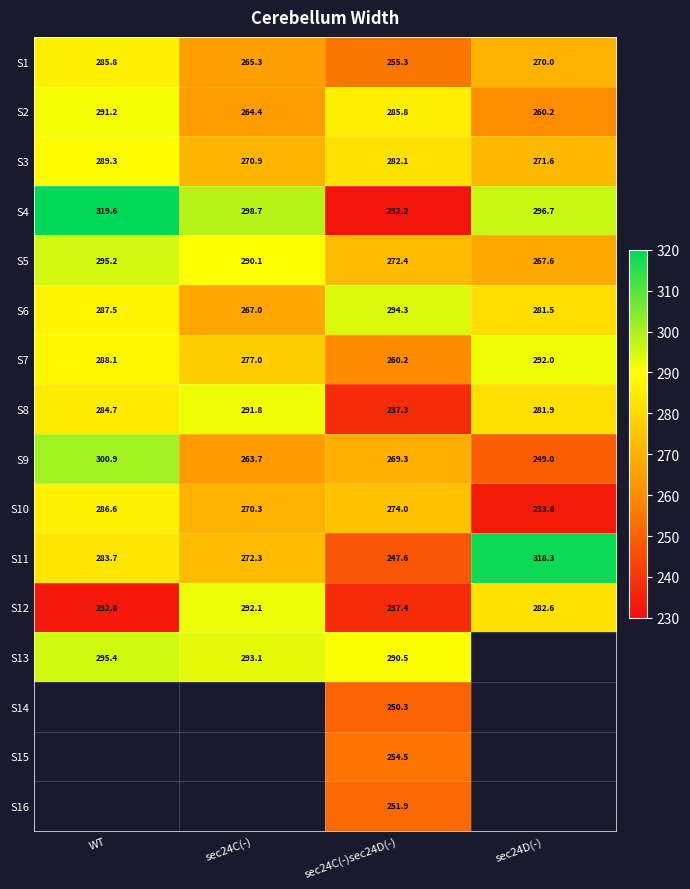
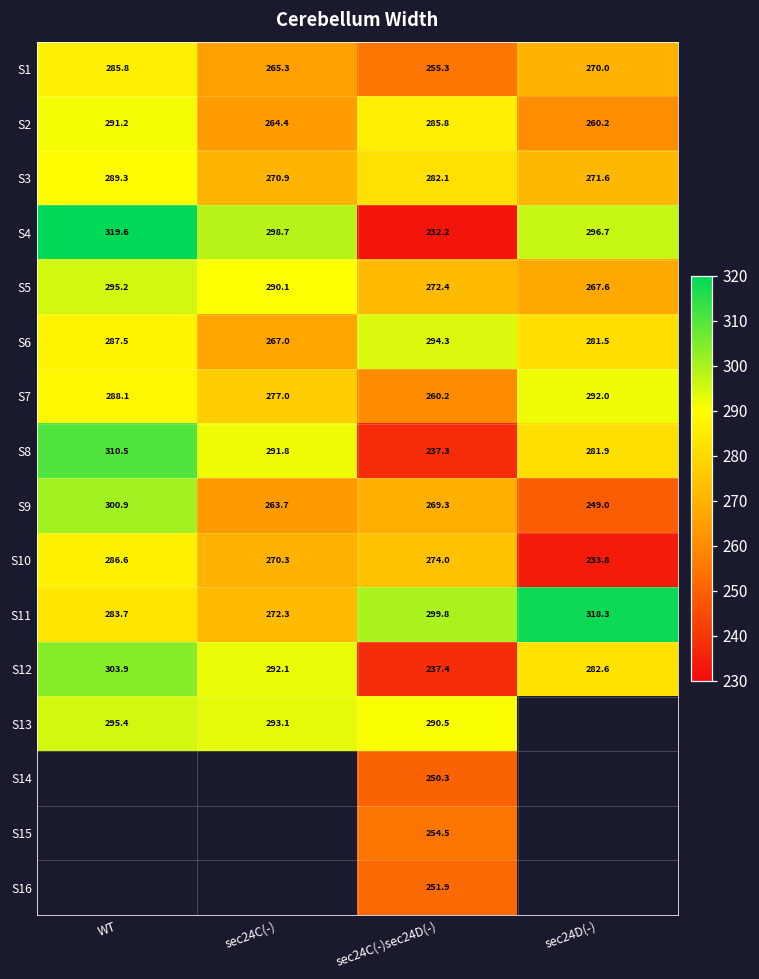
  {
    "S1": {
      "WT": 285.8,
      "sec24C(-)": 265.3,
      "sec24C(-)sec24D(-)": 255.3,
      "sec24D(-)": 270.0
    },
    "S2": {
      "WT": 291.2,
      "sec24C(-)": 264.4,
      "sec24C(-)sec24D(-)": 285.8,
      "sec24D(-)": 260.2
    },
    "S3": {
      "WT": 289.3,
      "sec24C(-)": 270.9,
      "sec24C(-)sec24D(-)": 282.1,
      "sec24D(-)": 271.6
    },
    "S4": {
      "WT": 319.6,
      "sec24C(-)": 298.7,
      "sec24C(-)sec24D(-)": 232.2,
      "sec24D(-)": 296.7
    },
    "S5": {
      "WT": 295.2,
      "sec24C(-)": 290.1,
      "sec24C(-)sec24D(-)": 272.4,
      "sec24D(-)": 267.6
    },
    "S6": {
      "WT": 287.5,
      "sec24C(-)": 267.0,
      "sec24C(-)sec24D(-)": 294.3,
      "sec24D(-)": 281.5
    },
    "S7": {
      "WT": 288.1,
      "sec24C(-)": 277.0,
      "sec24C(-)sec24D(-)": 260.2,
      "sec24D(-)": 292.0
    },
    "S8": {
-     "WT": 284.7,
+     "WT": 310.5,
      "sec24C(-)": 291.8,
      "sec24C(-)sec24D(-)": 237.3,
      "sec24D(-)": 281.9
    },
    "S9": {
      "WT": 300.9,
      "sec24C(-)": 263.7,
      "sec24C(-)sec24D(-)": 269.3,
      "sec24D(-)": 249.0
    },
    "S10": {
      "WT": 286.6,
      "sec24C(-)": 270.3,
      "sec24C(-)sec24D(-)": 274.0,
      "sec24D(-)": 233.8
    },
    "S11": {
      "WT": 283.7,
      "sec24C(-)": 272.3,
-     "sec24C(-)sec24D(-)": 247.6,
+     "sec24C(-)sec24D(-)": 299.8,
      "sec24D(-)": 318.3
    },
    "S12": {
-     "WT": 232.8,
+     "WT": 303.9,
      "sec24C(-)": 292.1,
      "sec24C(-)sec24D(-)": 237.4,
      "sec24D(-)": 282.6
    },
    "S13": {
      "WT": 295.4,
      "sec24C(-)": 293.1,
      "sec24C(-)sec24D(-)": 290.5
    },
    "S14": {
      "sec24C(-)sec24D(-)": 250.3
    },
    "S15": {
      "sec24C(-)sec24D(-)": 254.5
    },
    "S16": {
      "sec24C(-)sec24D(-)": 251.9
    }
  }
